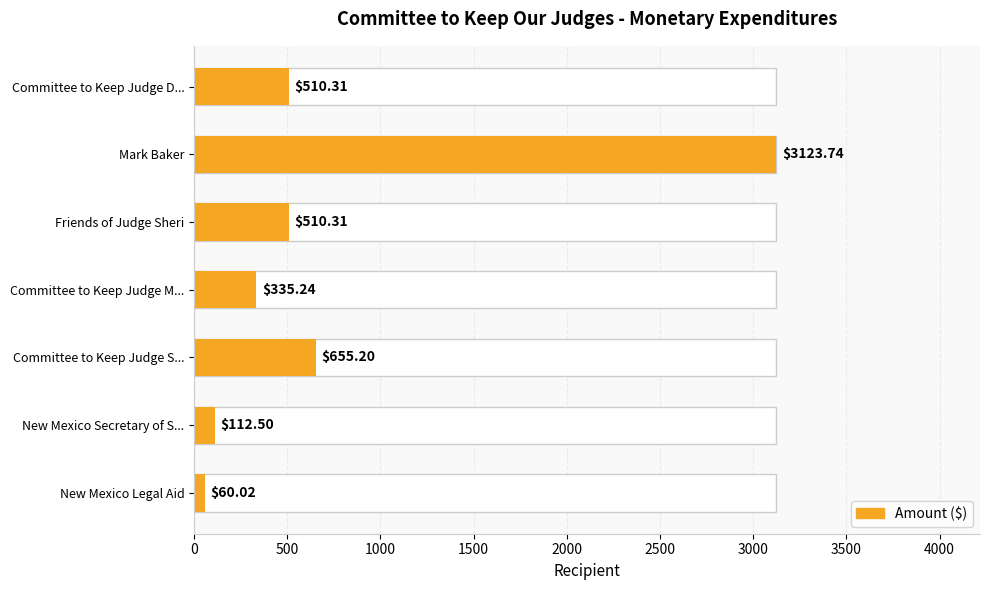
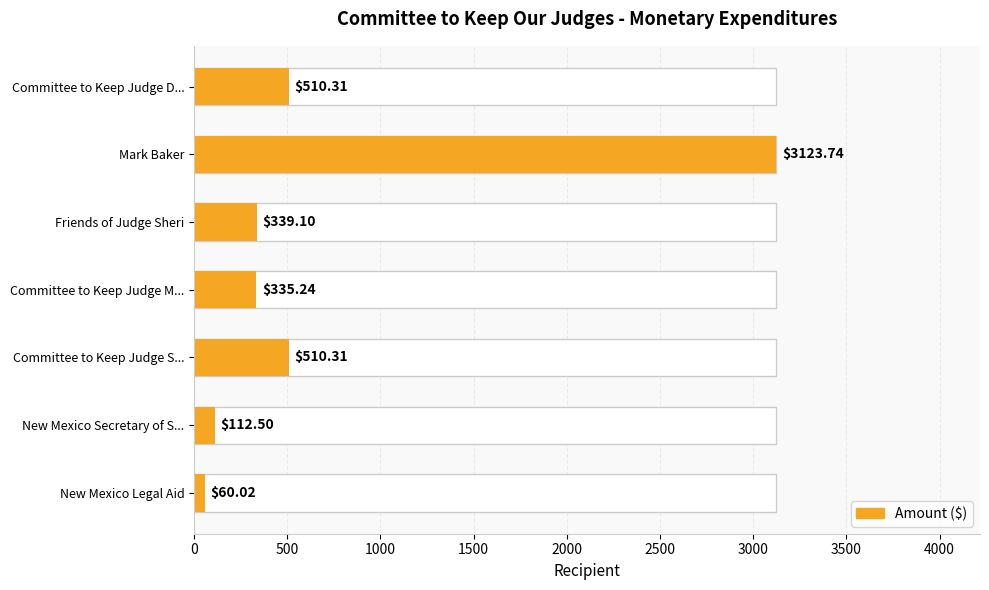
  {
    "Amount ($)": {
      "Mark Baker": "$3123.74",
-     "Friends of Judge Sheri": "$510.31",
-     "Committee to Keep Judge S...": "$655.20"
+     "Friends of Judge Sheri": "$339.10",
+     "Committee to Keep Judge S...": "$510.31"
    }
  }
